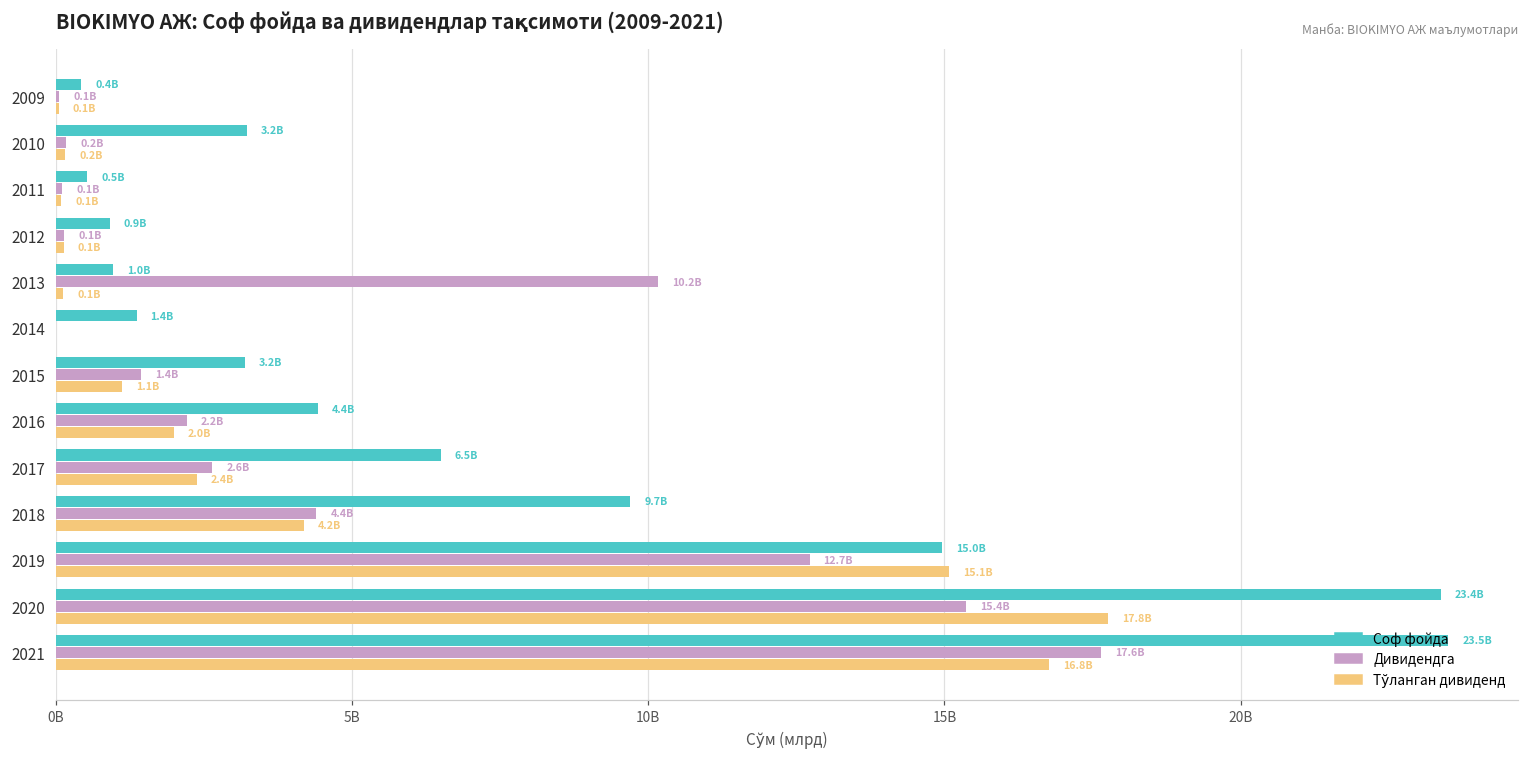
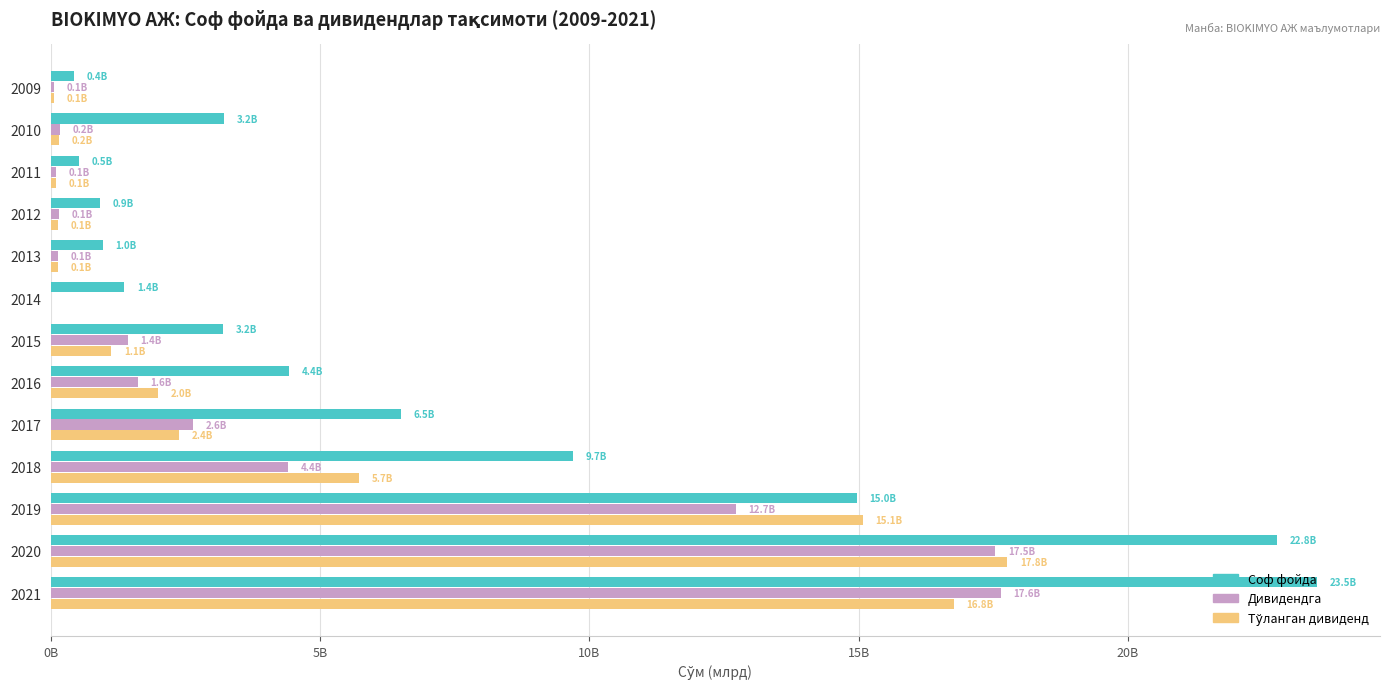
  {
    "Соф фойда": {
      "2009": "0.4B",
      "2010": "3.2B",
      "2011": "0.5B",
      "2012": "0.9B",
      "2013": "1.0B",
      "2014": "1.4B",
      "2015": "3.2B",
      "2016": "4.4B",
      "2017": "6.5B",
      "2018": "9.7B",
      "2019": "15.0B",
-     "2020": "23.4B",
+     "2020": "22.8B",
      "2021": "23.5B"
    },
    "Дивидендга": {
      "2009": "0.1B",
      "2010": "0.2B",
      "2011": "0.1B",
      "2012": "0.1B",
-     "2013": "10.2B",
+     "2013": "0.1B",
      "2015": "1.4B",
-     "2016": "2.2B",
+     "2016": "1.6B",
      "2017": "2.6B",
      "2018": "4.4B",
      "2019": "12.7B",
-     "2020": "15.4B",
+     "2020": "17.5B",
      "2021": "17.6B"
    },
    "Тўланган дивиденд": {
      "2009": "0.1B",
      "2010": "0.2B",
      "2011": "0.1B",
      "2012": "0.1B",
      "2013": "0.1B",
      "2015": "1.1B",
      "2016": "2.0B",
      "2017": "2.4B",
-     "2018": "4.2B",
+     "2018": "5.7B",
      "2019": "15.1B",
      "2020": "17.8B",
      "2021": "16.8B"
    }
  }
